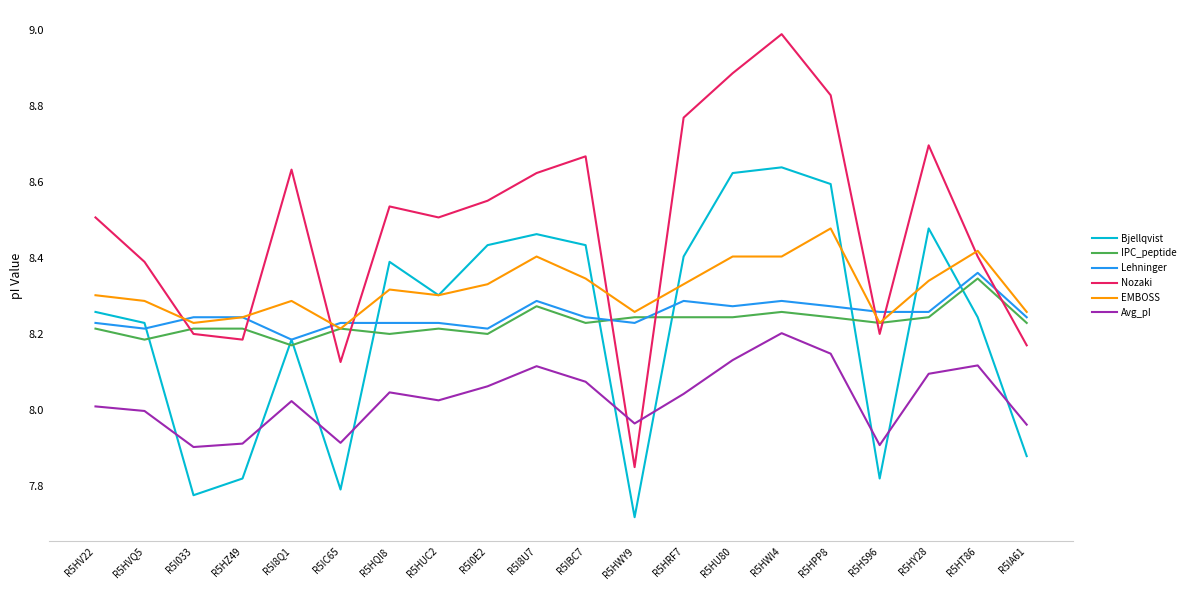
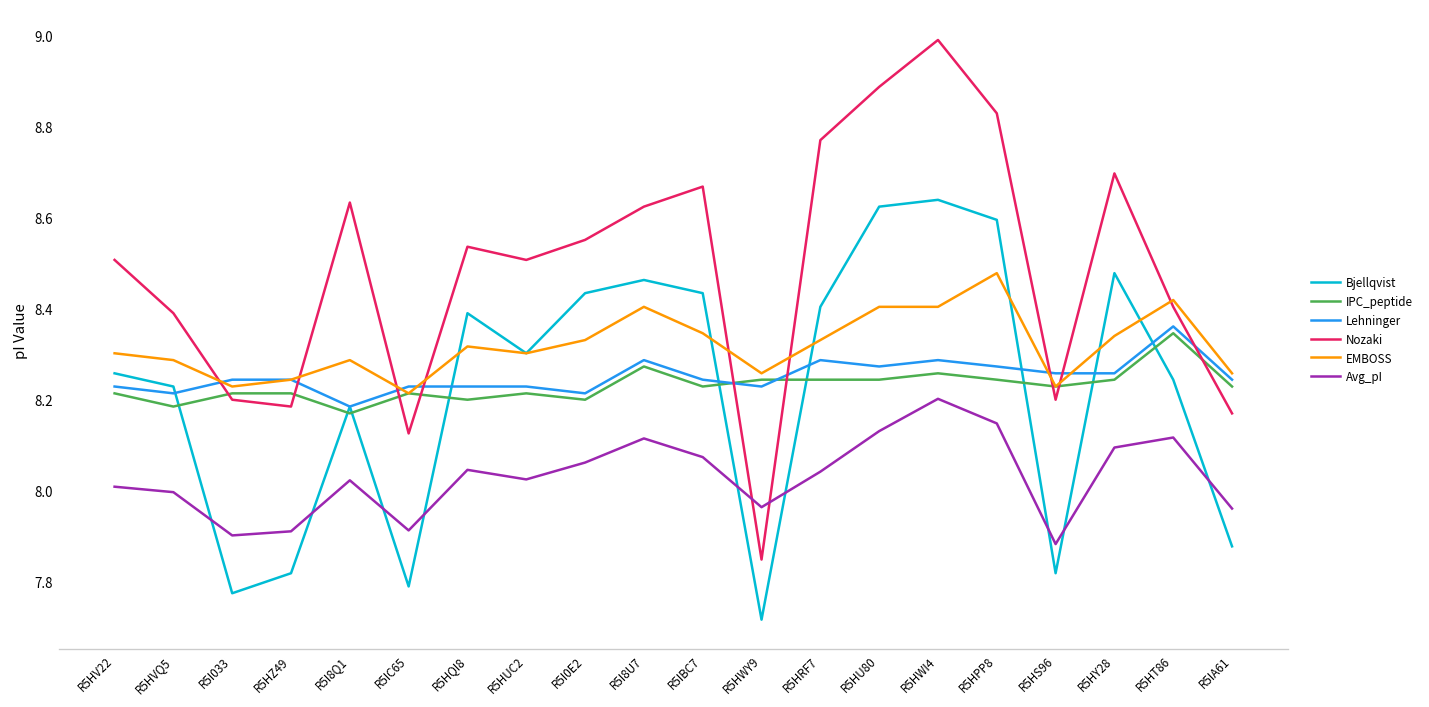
  {
    "IPC_peptide": {
      "R5HV22": 8.21,
      "R5HVQ5": 8.19,
      "R5I033": 8.21,
      "R5HZ49": 8.21,
      "R5I8Q1": 8.17,
      "R5HQI8": 8.20,
      "R5HUC2": 8.21,
      "R5I0E2": 8.20,
      "R5I8U7": 8.27,
      "R5IBC7": 8.23,
      "R5HWY9": 8.24,
      "R5HRF7": 8.24,
      "R5HU80": 8.24,
      "R5HWI4": 8.26,
      "R5HPP8": 8.24,
      "R5HY28": 8.24,
      "R5HT86": 8.35,
      "R5IA61": 8.23
    },
    "Nozaki": {
      "R5HV22": 8.51,
      "R5HVQ5": 8.39,
      "R5I033": 8.20,
      "R5HZ49": 8.19,
      "R5I8Q1": 8.63,
      "R5IC65": 8.13,
      "R5HQI8": 8.54,
      "R5HUC2": 8.51,
      "R5I0E2": 8.55,
      "R5I8U7": 8.62,
      "R5IBC7": 8.67,
      "R5HWY9": 7.85,
      "R5HRF7": 8.77,
      "R5HU80": 8.89,
      "R5HWI4": 8.99,
      "R5HPP8": 8.83,
      "R5HS96": 8.20,
      "R5HY28": 8.70,
      "R5HT86": 8.40,
      "R5IA61": 8.17
    },
    "EMBOSS": {
      "R5HV22": 8.30,
      "R5HVQ5": 8.29,
      "R5I033": 8.23,
      "R5I8Q1": 8.29,
      "R5HQI8": 8.32,
      "R5I0E2": 8.33,
      "R5I8U7": 8.40,
      "R5IBC7": 8.35,
      "R5HWY9": 8.26,
      "R5HRF7": 8.33,
      "R5HU80": 8.40,
      "R5HWI4": 8.40,
      "R5HPP8": 8.48,
      "R5HY28": 8.34,
      "R5HT86": 8.42,
      "R5IA61": 8.26
    },
    "Avg_pI": {
      "R5HV22": 8.01,
      "R5HVQ5": 8.00,
      "R5I033": 7.90,
      "R5HZ49": 7.91,
      "R5I8Q1": 8.02,
      "R5IC65": 7.91,
      "R5HQI8": 8.05,
      "R5HUC2": 8.03,
      "R5I0E2": 8.06,
      "R5I8U7": 8.12,
      "R5IBC7": 8.07,
      "R5HWY9": 7.96,
      "R5HRF7": 8.04,
      "R5HU80": 8.13,
      "R5HWI4": 8.20,
      "R5HPP8": 8.15,
-     "R5HS96": 7.91,
+     "R5HS96": 7.88,
      "R5HY28": 8.10,
      "R5HT86": 8.12,
      "R5IA61": 7.96
    }
  }
